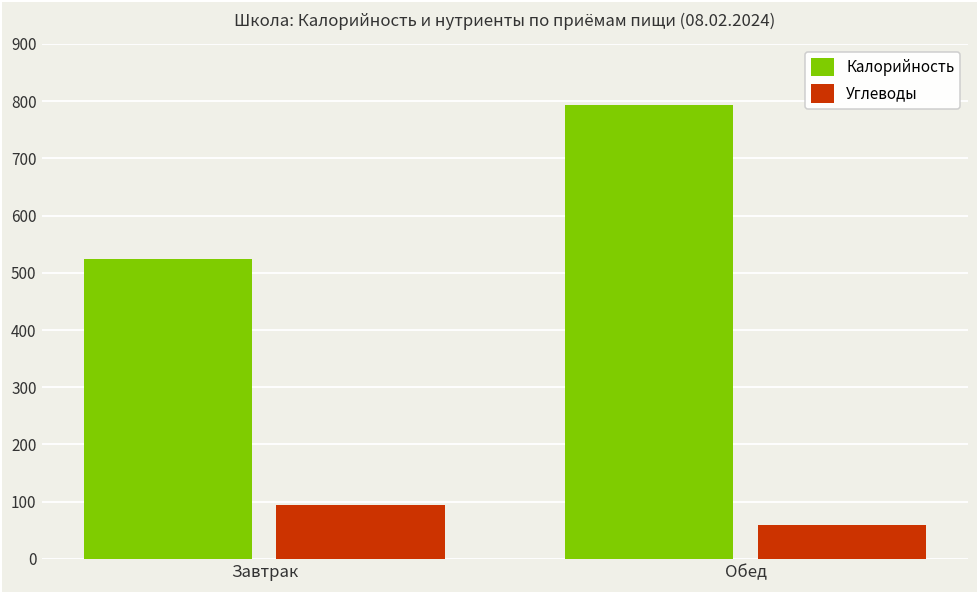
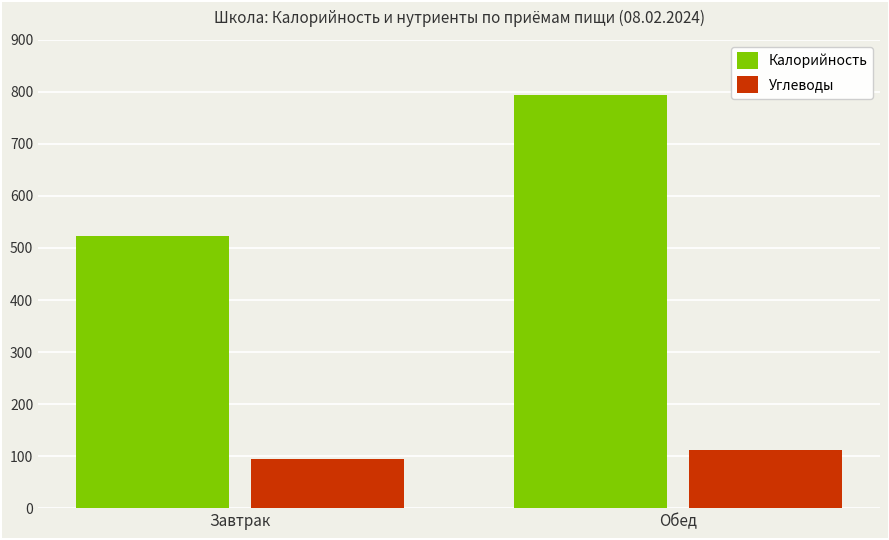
  {
    "Калорийность": {
      "Завтрак": 520,
      "Обед": 790
    },
    "Углеводы": {
      "Завтрак": 90,
-     "Обед": 60
+     "Обед": 110
    }
  }
